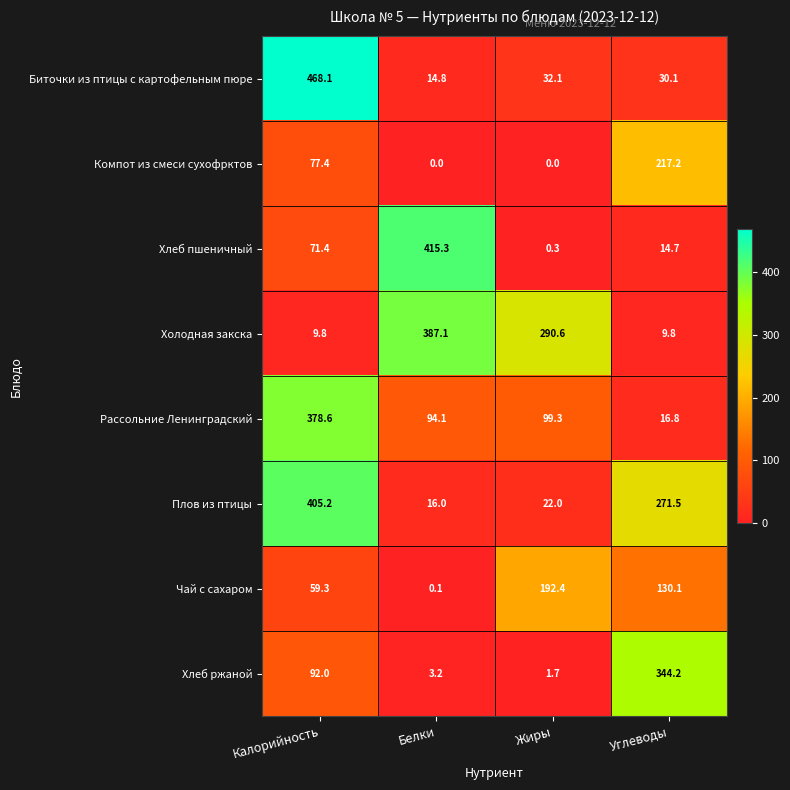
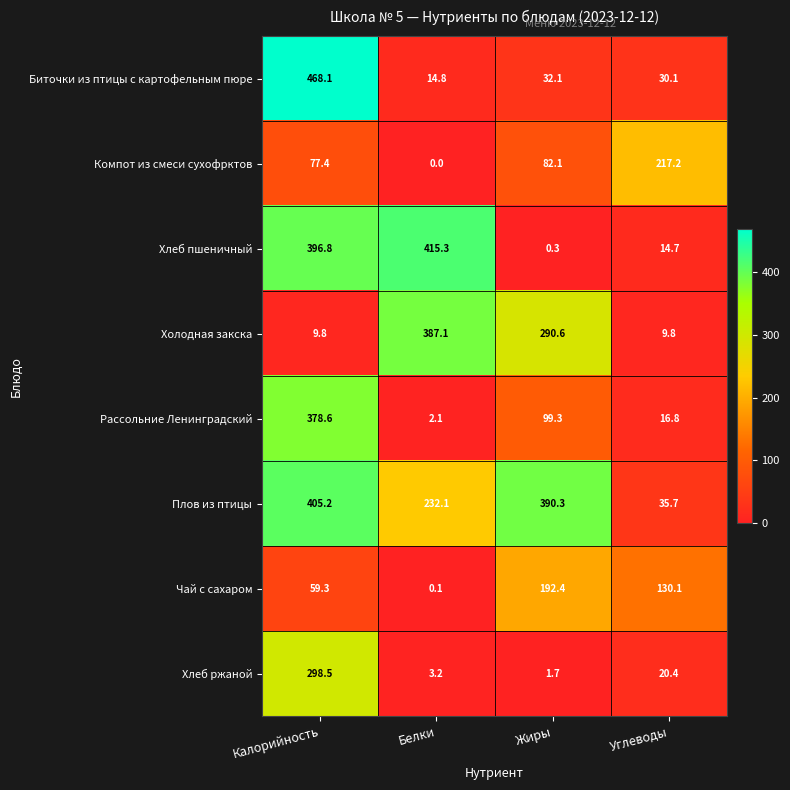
  {
    "Биточки из птицы с картофельным пюре": {
      "Калорийность": 468.1,
      "Белки": 14.8,
      "Жиры": 32.1,
      "Углеводы": 30.1
    },
    "Компот из смеси сухофрктов": {
      "Калорийность": 77.4,
      "Белки": 0.0,
-     "Жиры": 0.0,
+     "Жиры": 82.1,
      "Углеводы": 217.2
    },
    "Хлеб пшеничный": {
-     "Калорийность": 71.4,
+     "Калорийность": 396.8,
      "Белки": 415.3,
      "Жиры": 0.3,
      "Углеводы": 14.7
    },
    "Холодная закска": {
      "Калорийность": 9.8,
      "Белки": 387.1,
      "Жиры": 290.6,
      "Углеводы": 9.8
    },
    "Рассольние Ленинградский": {
      "Калорийность": 378.6,
-     "Белки": 94.1,
+     "Белки": 2.1,
      "Жиры": 99.3,
      "Углеводы": 16.8
    },
    "Плов из птицы": {
      "Калорийность": 405.2,
-     "Белки": 16.0,
-     "Жиры": 22.0,
-     "Углеводы": 271.5
+     "Белки": 232.1,
+     "Жиры": 390.3,
+     "Углеводы": 35.7
    },
    "Чай с сахаром": {
      "Калорийность": 59.3,
      "Белки": 0.1,
      "Жиры": 192.4,
      "Углеводы": 130.1
    },
    "Хлеб ржаной": {
-     "Калорийность": 92.0,
+     "Калорийность": 298.5,
      "Белки": 3.2,
      "Жиры": 1.7,
-     "Углеводы": 344.2
+     "Углеводы": 20.4
    }
  }
